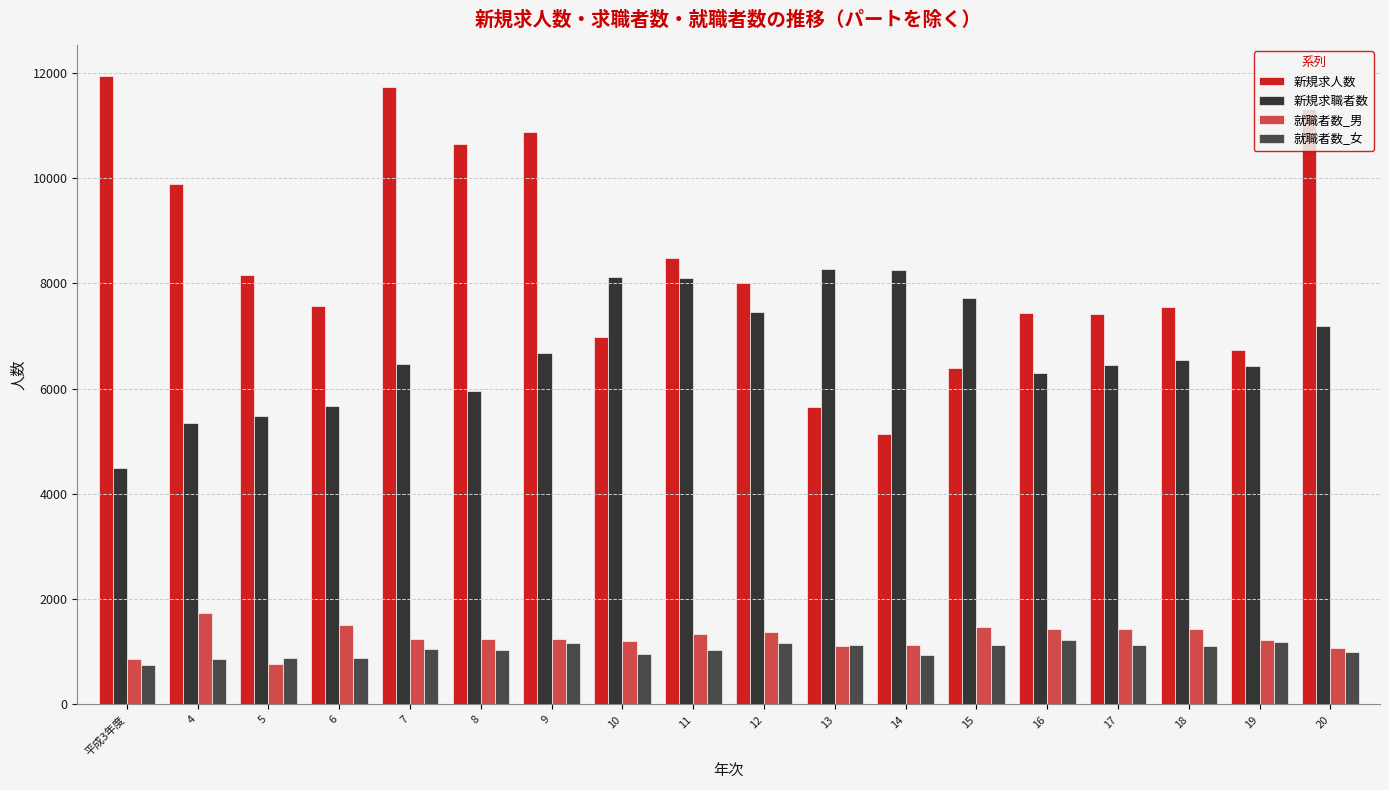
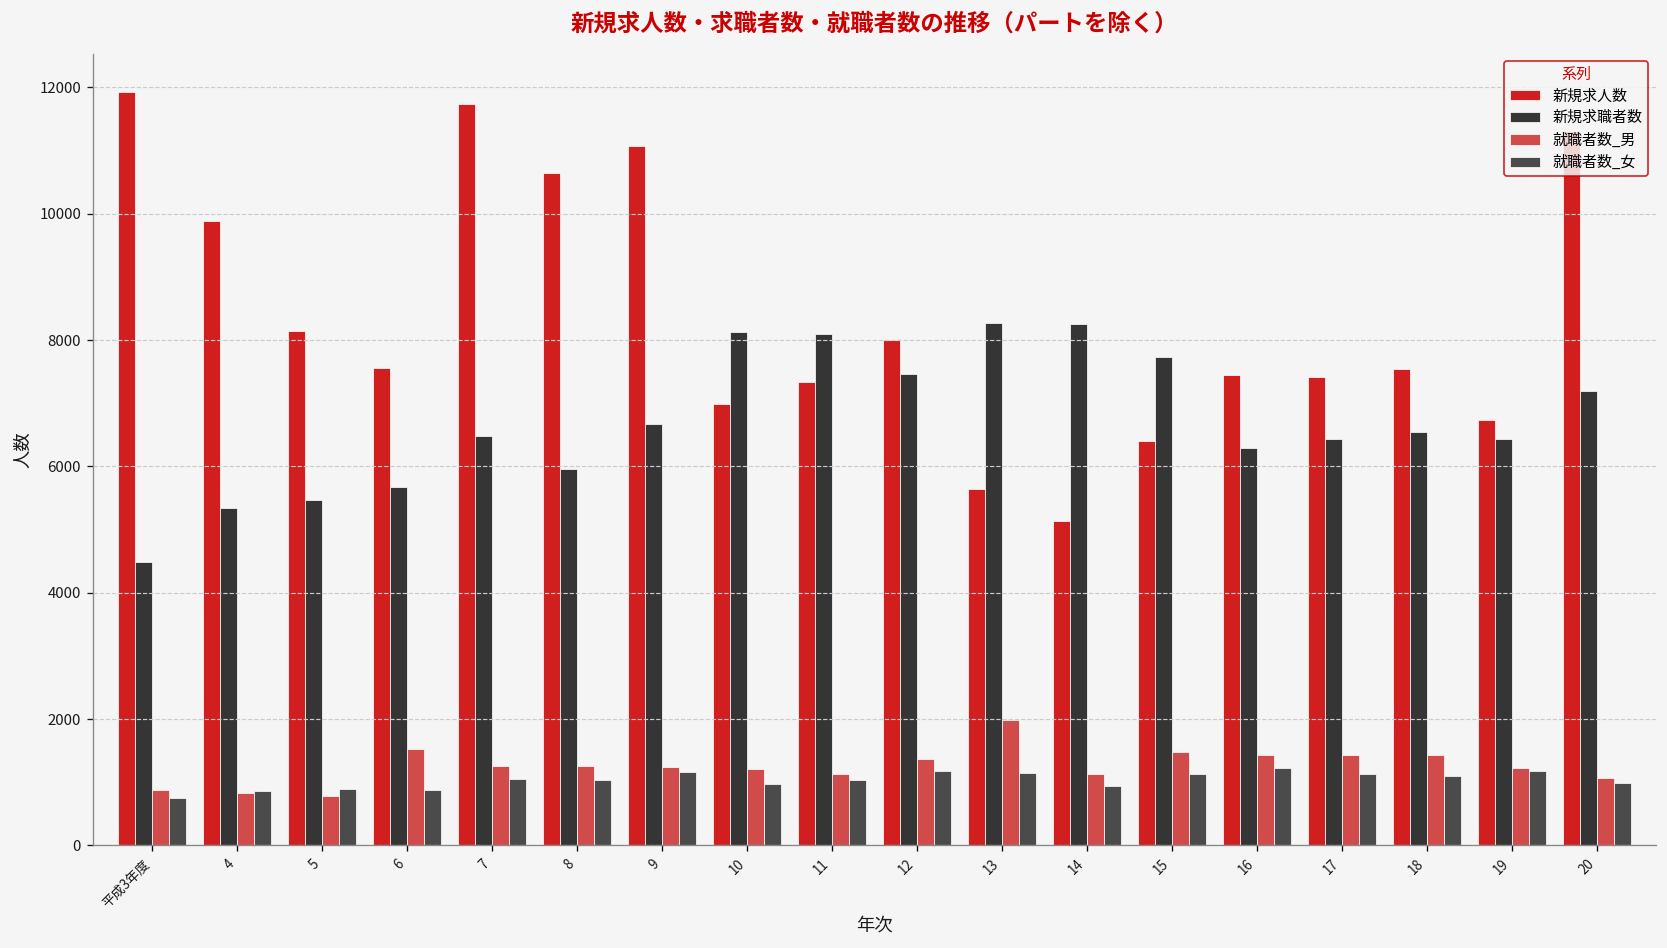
  {
    "新規求人数": {
      "平成3年度": 11900,
      "4": 9900,
      "5": 8200,
      "6": 7600,
      "7": 11700,
      "8": 10600,
-     "9": 10900,
+     "9": 11100,
      "10": 7000,
-     "11": 8500,
+     "11": 7300,
      "12": 8000,
      "13": 5700,
      "14": 5100,
      "15": 6400,
      "16": 7400,
      "17": 7400,
      "18": 7500,
      "19": 6700
    },
    "就職者数_男": {
      "平成3年度": 900,
-     "4": 1700,
+     "4": 800,
      "5": 800,
      "6": 1500,
      "7": 1300,
      "8": 1300,
      "9": 1200,
      "10": 1200,
-     "11": 1300,
+     "11": 1100,
      "12": 1400,
-     "13": 1100,
+     "13": 2000,
      "14": 1100,
      "15": 1500,
      "16": 1400,
      "17": 1400,
      "18": 1400,
      "19": 1200,
      "20": 1100
    }
  }
